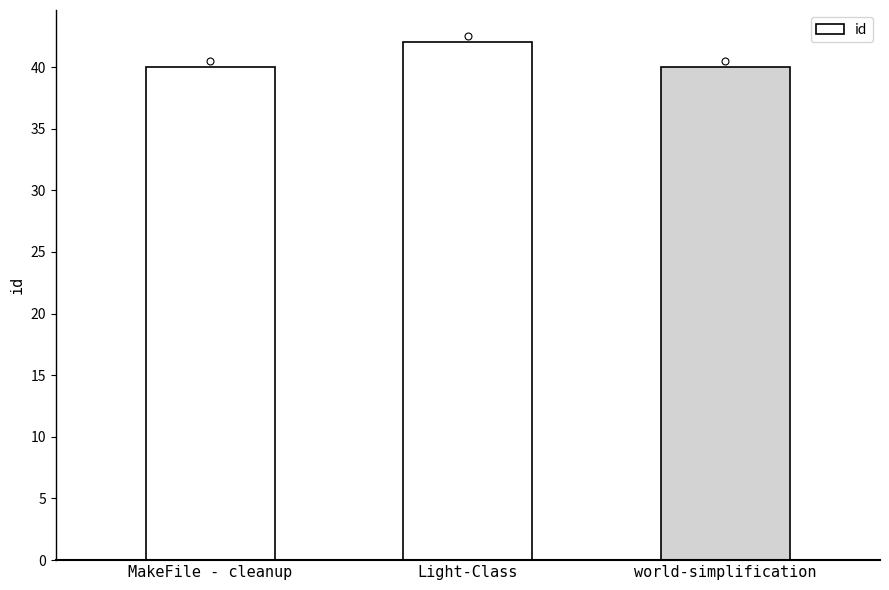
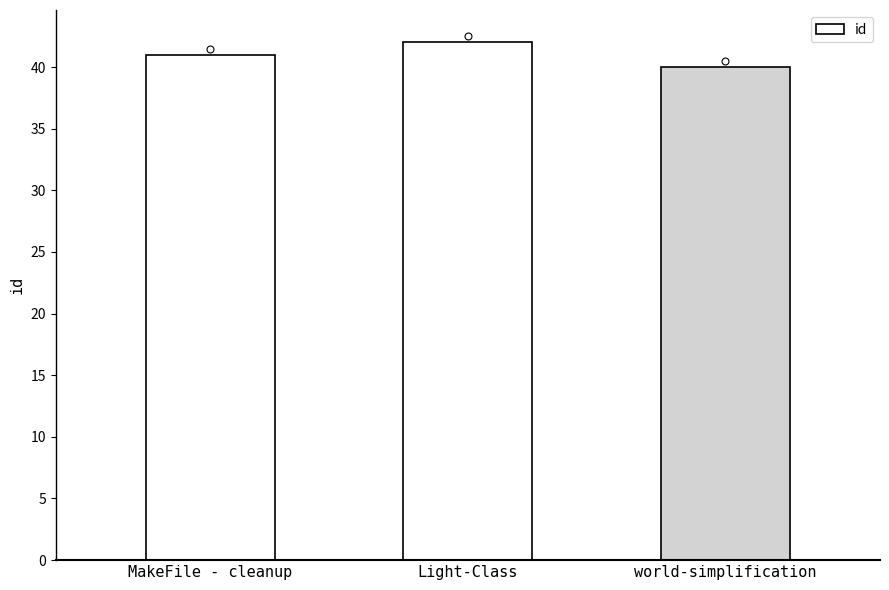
  {
    "id": {
-     "MakeFile - cleanup": 40,
+     "MakeFile - cleanup": 41,
      "Light-Class": 42,
      "world-simplification": 40
    }
  }
